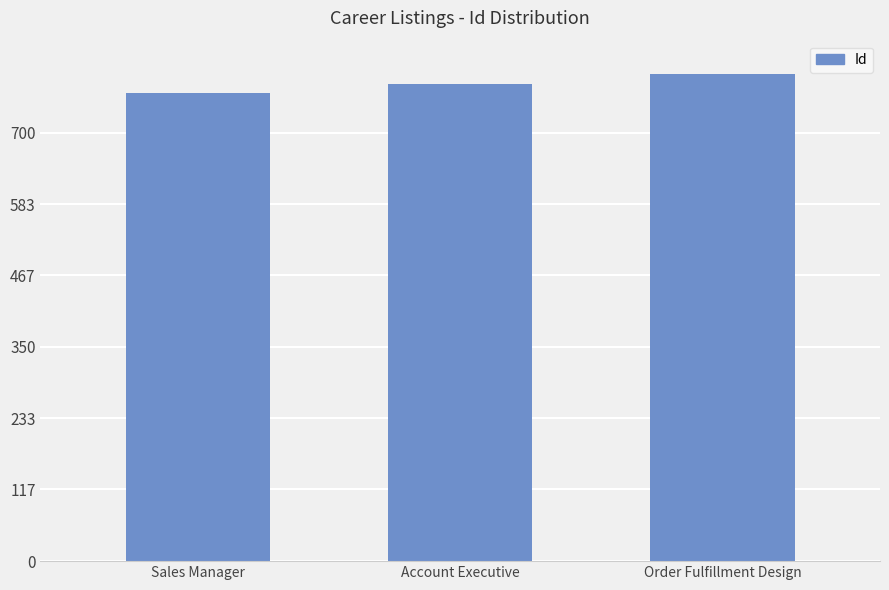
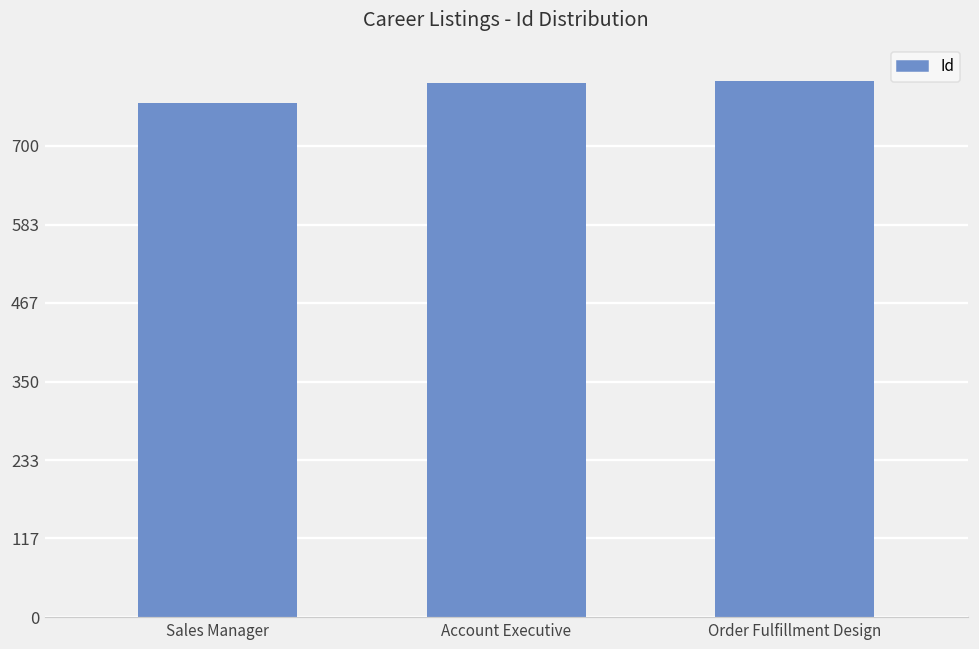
  {
    "Sales Manager": 760,
-   "Account Executive": 780,
+   "Account Executive": 790,
    "Order Fulfillment Design": 800
  }
